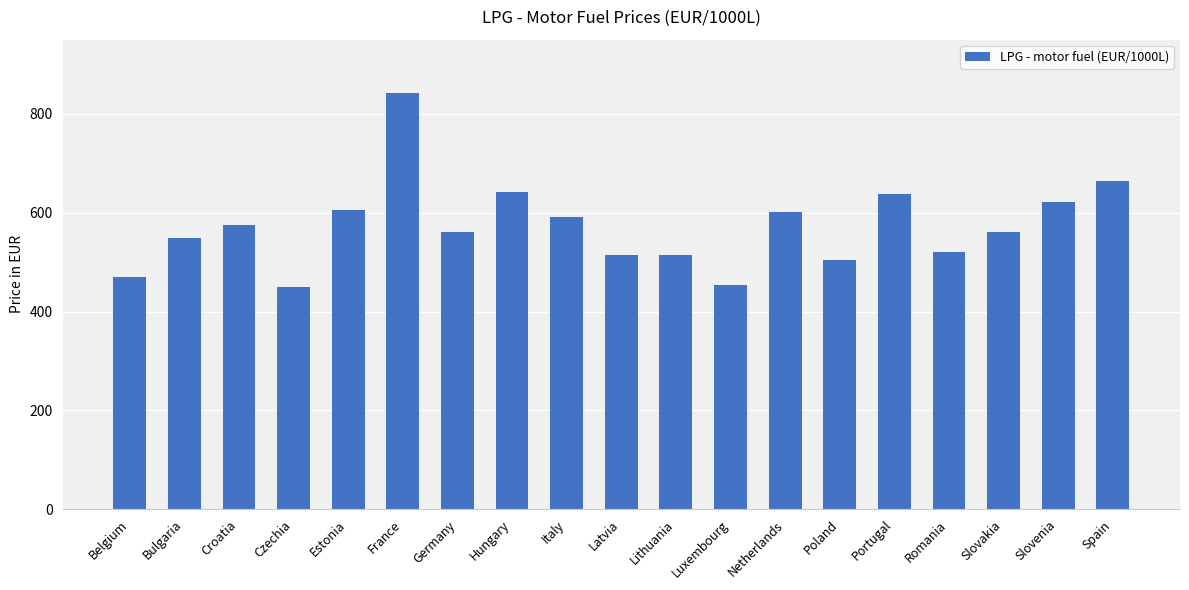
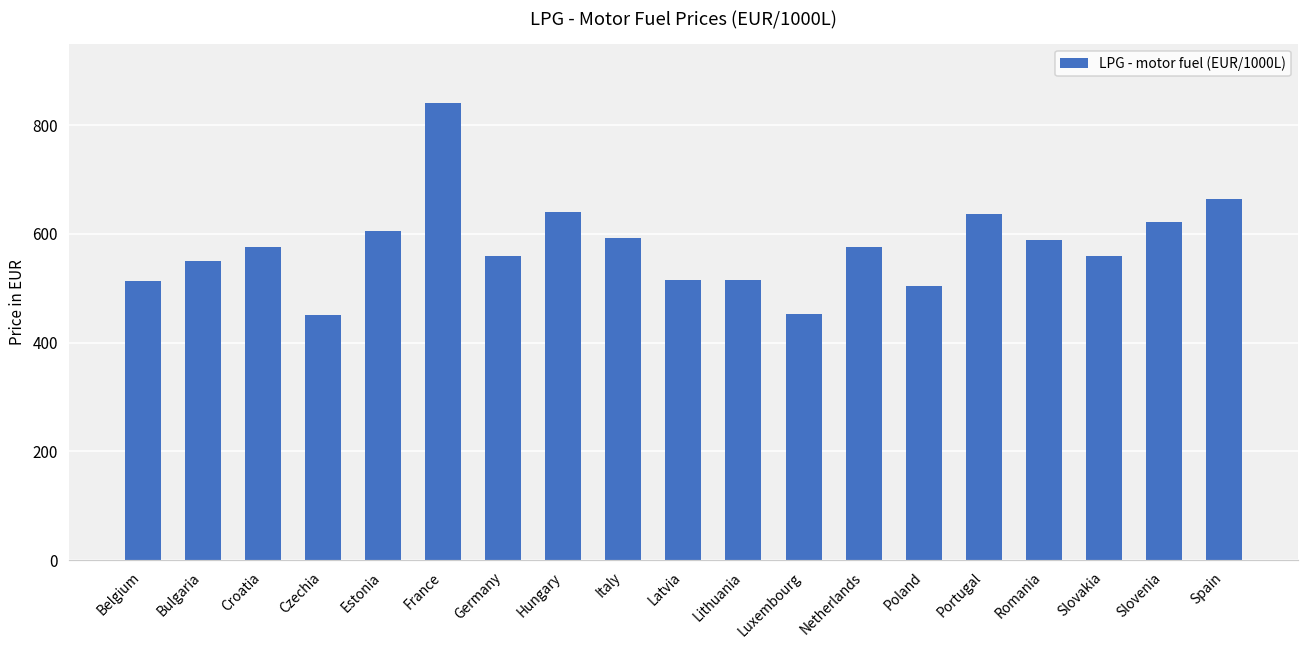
  {
-   "Belgium": 470,
+   "Belgium": 510,
    "Bulgaria": 550,
    "Croatia": 580,
    "Czechia": 450,
    "Estonia": 610,
    "France": 840,
    "Germany": 560,
    "Hungary": 640,
    "Italy": 590,
    "Latvia": 520,
    "Lithuania": 510,
    "Luxembourg": 450,
-   "Netherlands": 600,
+   "Netherlands": 580,
    "Poland": 500,
    "Portugal": 640,
-   "Romania": 520,
+   "Romania": 590,
    "Slovakia": 560,
    "Slovenia": 620,
    "Spain": 660
  }
